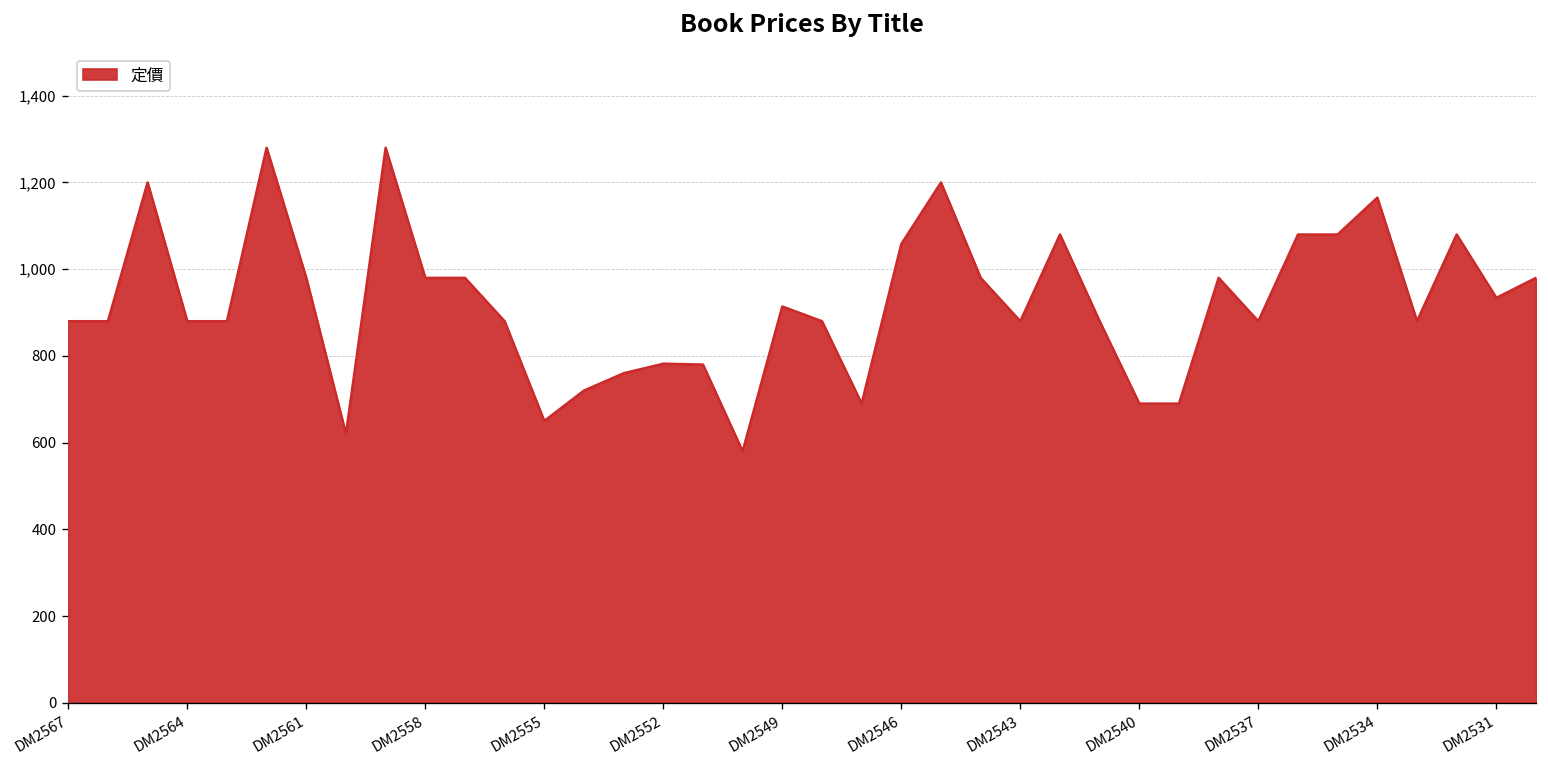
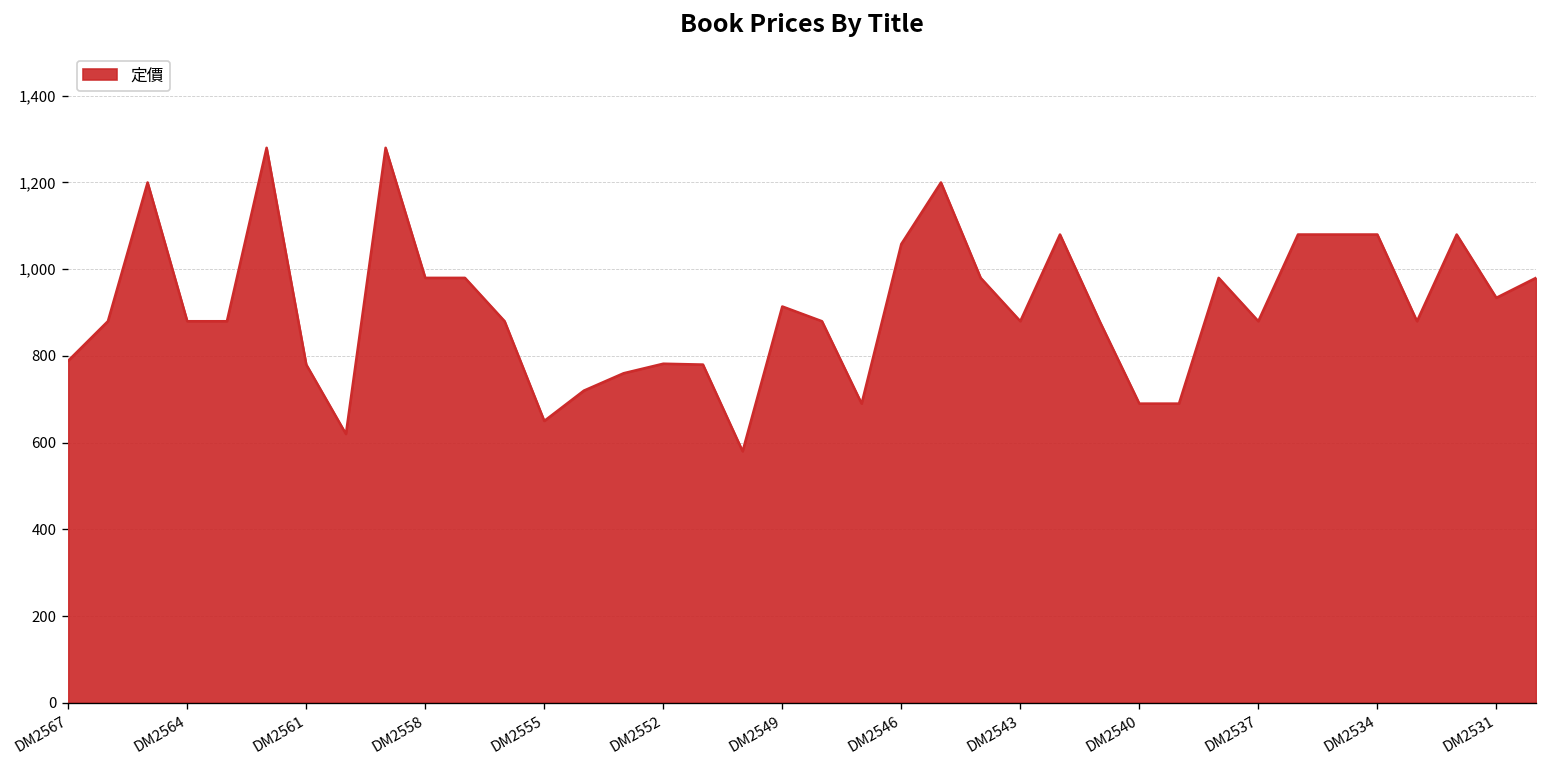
  {
-   "DM2567": "880",
+   "DM2567": "790",
    "DM2564": "880",
-   "DM2561": "980",
+   "DM2561": "780",
    "DM2558": "980",
    "DM2555": "650",
    "DM2552": "780",
    "DM2549": "910",
    "DM2546": "1,060",
    "DM2543": "880",
    "DM2540": "690",
    "DM2537": "880",
-   "DM2534": "1,170",
+   "DM2534": "1,080",
    "DM2531": "930"
  }
